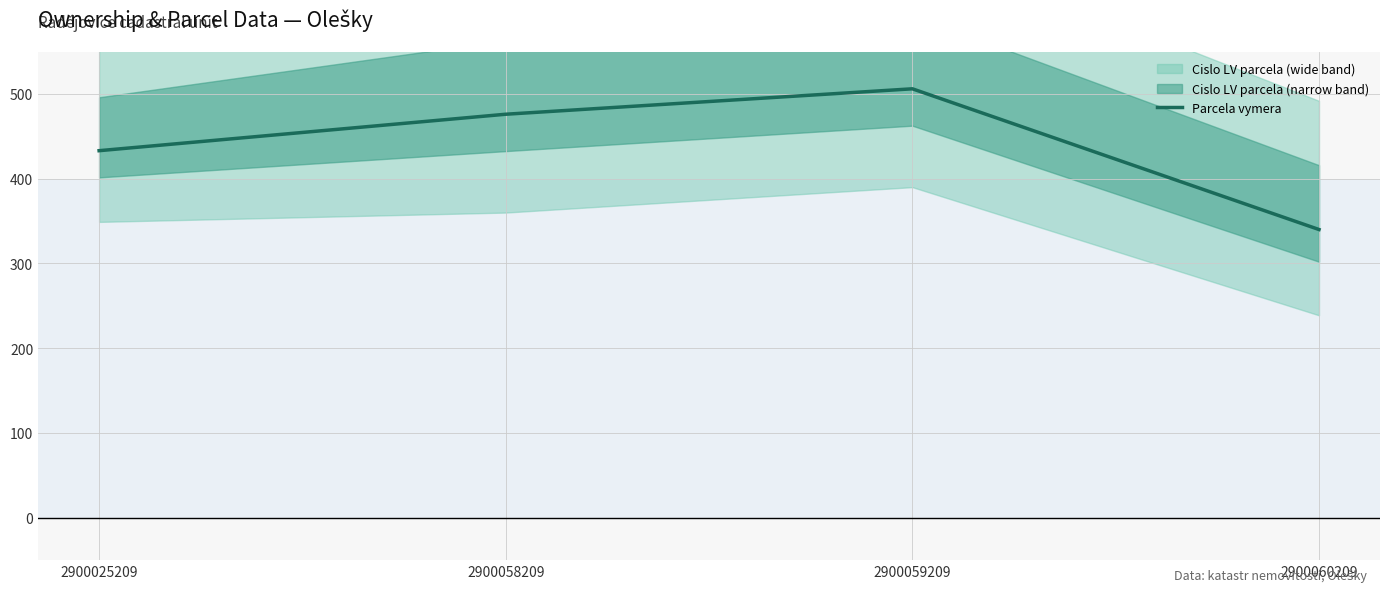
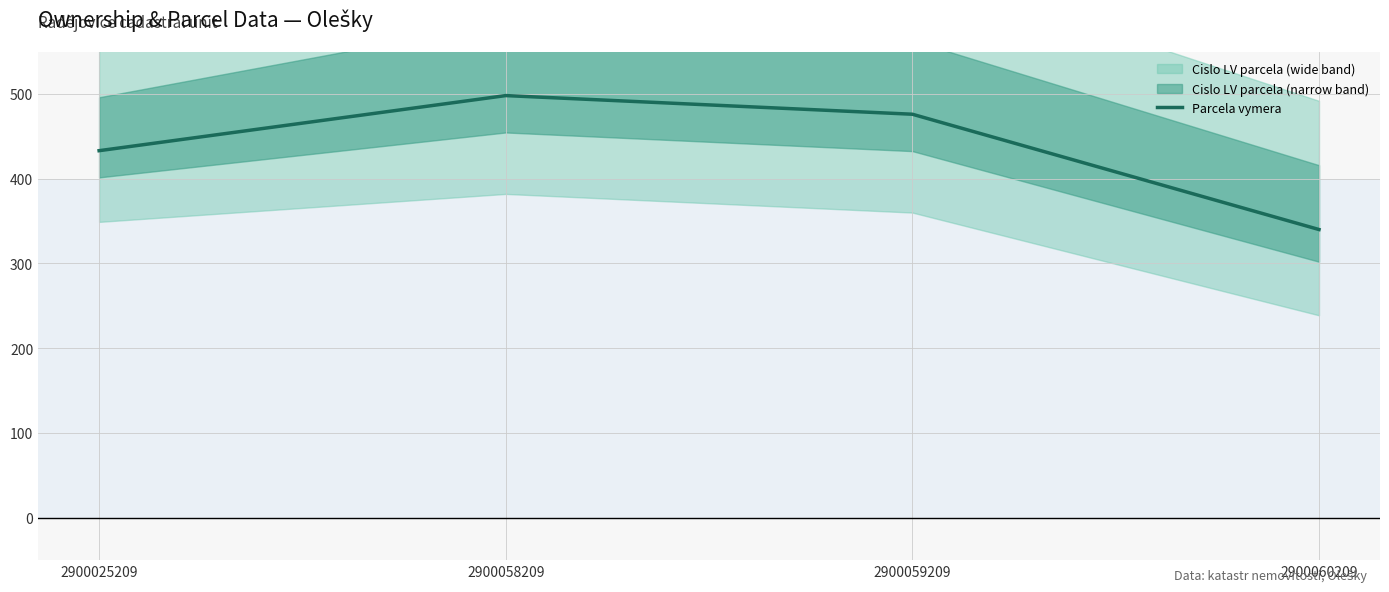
  {
    "Parcela vymera": {
      "2900025209": 430,
-     "2900058209": 480,
-     "2900059209": 510,
+     "2900058209": 500,
+     "2900059209": 480,
      "2900060209": 340
    }
  }
